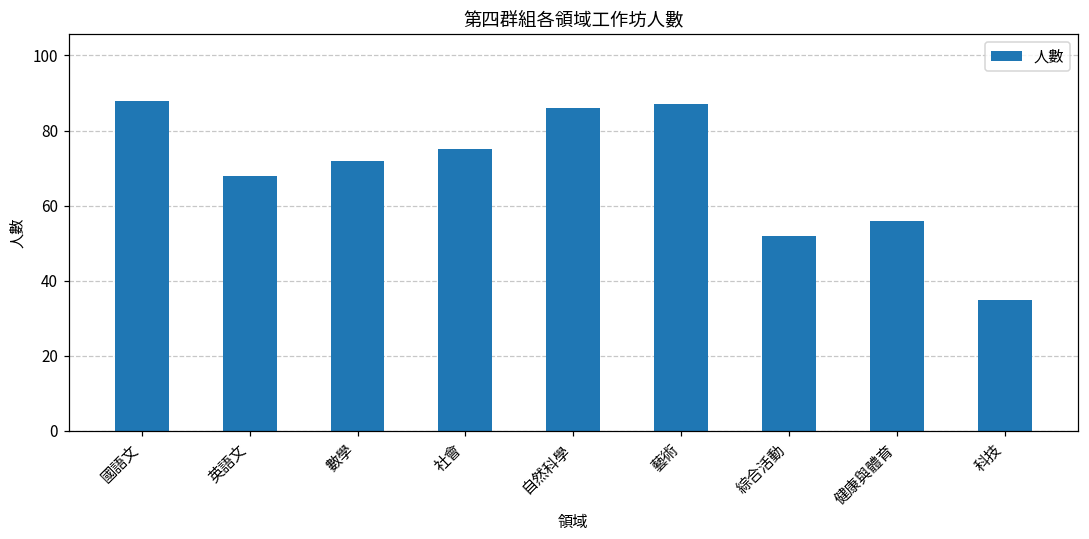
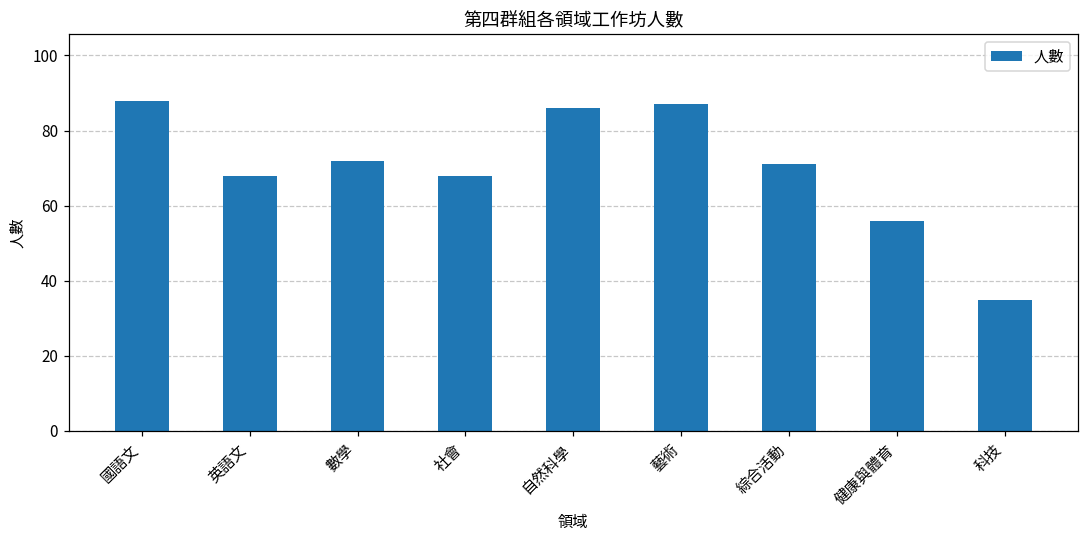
  {
    "國語文": 88,
    "英語文": 68,
    "數學": 72,
-   "社會": 75,
+   "社會": 68,
    "自然科學": 86,
    "藝術": 87,
-   "綜合活動": 52,
+   "綜合活動": 71,
    "健康與體育": 56,
    "科技": 35
  }
